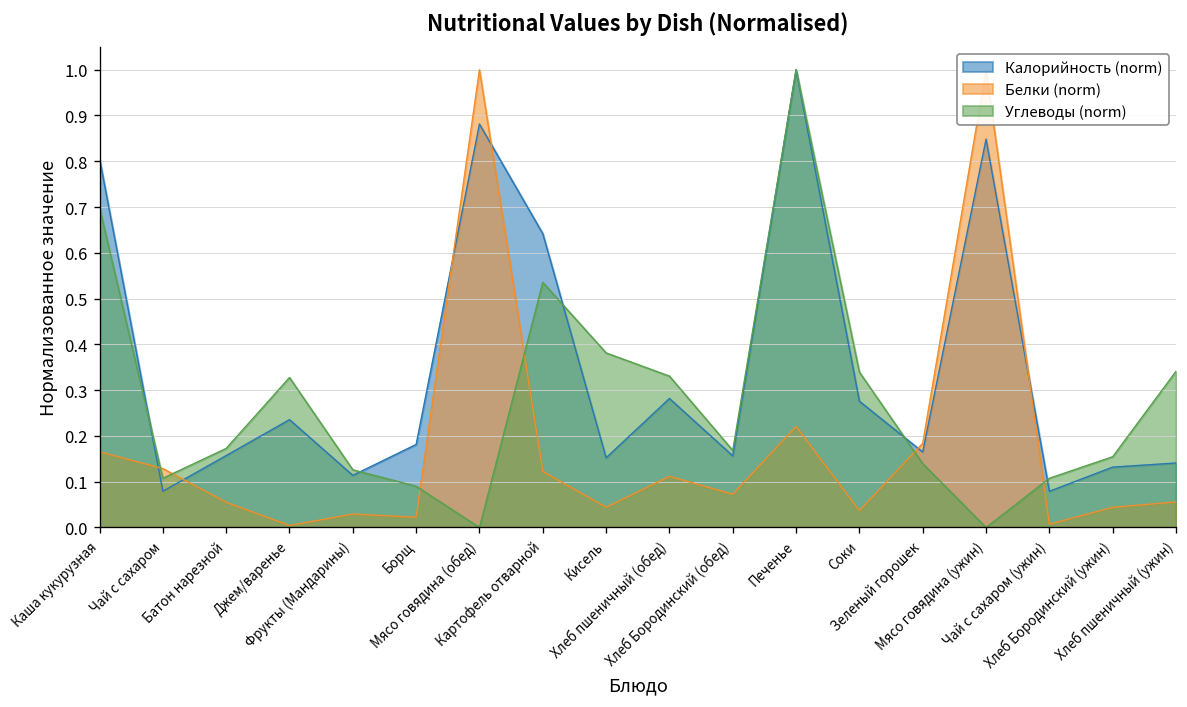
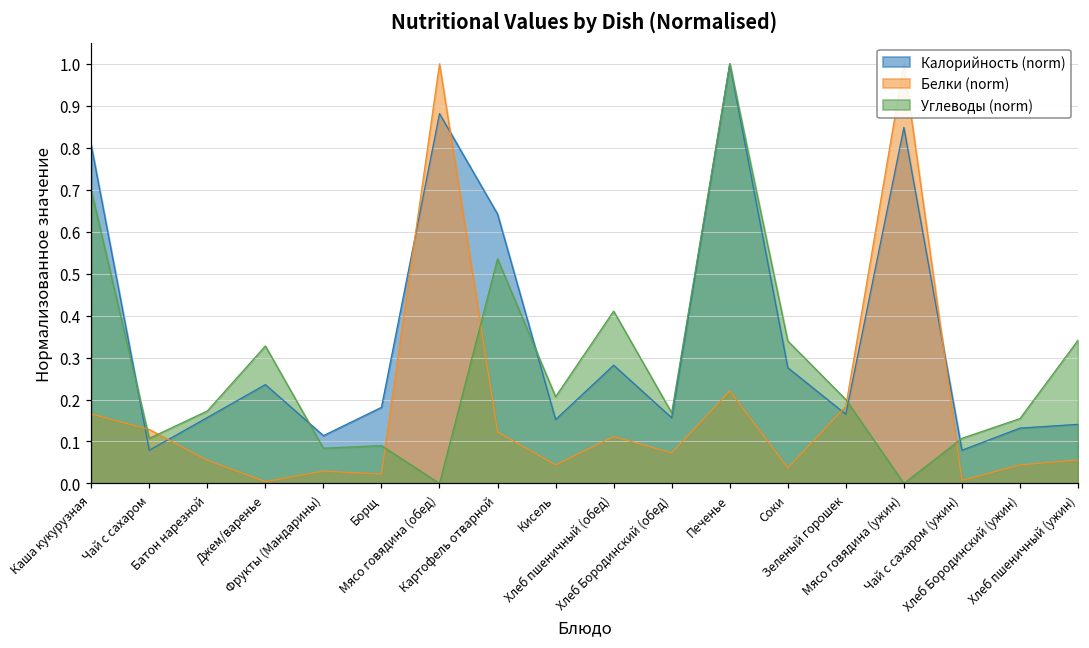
  {
    "Калорийность (norm)": {
      "Каша кукурузная": 0.81,
      "Чай с сахаром": 0.08,
      "Батон нарезной": 0.16,
      "Джем/варенье": 0.24,
      "Фрукты (Мандарины)": 0.11,
      "Борщ": 0.18,
      "Мясо говядина (обед)": 0.88,
      "Картофель отварной": 0.64,
      "Кисель": 0.15,
      "Хлеб пшеничный (обед)": 0.28,
      "Хлеб Бородинский (обед)": 0.16,
      "Соки": 0.28,
      "Зеленый горошек": 0.16,
      "Мясо говядина (ужин)": 0.85,
      "Чай с сахаром (ужин)": 0.08,
      "Хлеб Бородинский (ужин)": 0.13,
      "Хлеб пшеничный (ужин)": 0.14
    },
    "Белки (norm)": {
      "Каша кукурузная": 0.17,
      "Чай с сахаром": 0.13,
      "Батон нарезной": 0.06,
      "Джем/варенье": 0.00,
      "Фрукты (Мандарины)": 0.03,
      "Борщ": 0.02,
      "Мясо говядина (обед)": 1.00,
      "Картофель отварной": 0.12,
      "Кисель": 0.04,
      "Хлеб пшеничный (обед)": 0.11,
      "Хлеб Бородинский (обед)": 0.07,
      "Печенье": 0.22,
      "Соки": 0.04,
      "Зеленый горошек": 0.18,
      "Чай с сахаром (ужин)": 0.01,
      "Хлеб Бородинский (ужин)": 0.04,
      "Хлеб пшеничный (ужин)": 0.06
    },
    "Углеводы (norm)": {
      "Каша кукурузная": 0.70,
      "Чай с сахаром": 0.11,
      "Батон нарезной": 0.17,
      "Джем/варенье": 0.33,
-     "Фрукты (Мандарины)": 0.13,
+     "Фрукты (Мандарины)": 0.08,
      "Борщ": 0.09,
      "Мясо говядина (обед)": 0.00,
      "Картофель отварной": 0.54,
-     "Кисель": 0.38,
-     "Хлеб пшеничный (обед)": 0.33,
+     "Кисель": 0.21,
+     "Хлеб пшеничный (обед)": 0.41,
      "Хлеб Бородинский (обед)": 0.17,
      "Соки": 0.34,
-     "Зеленый горошек": 0.14,
+     "Зеленый горошек": 0.20,
      "Мясо говядина (ужин)": 0.00,
      "Чай с сахаром (ужин)": 0.11,
      "Хлеб Бородинский (ужин)": 0.15,
      "Хлеб пшеничный (ужин)": 0.34
    }
  }
